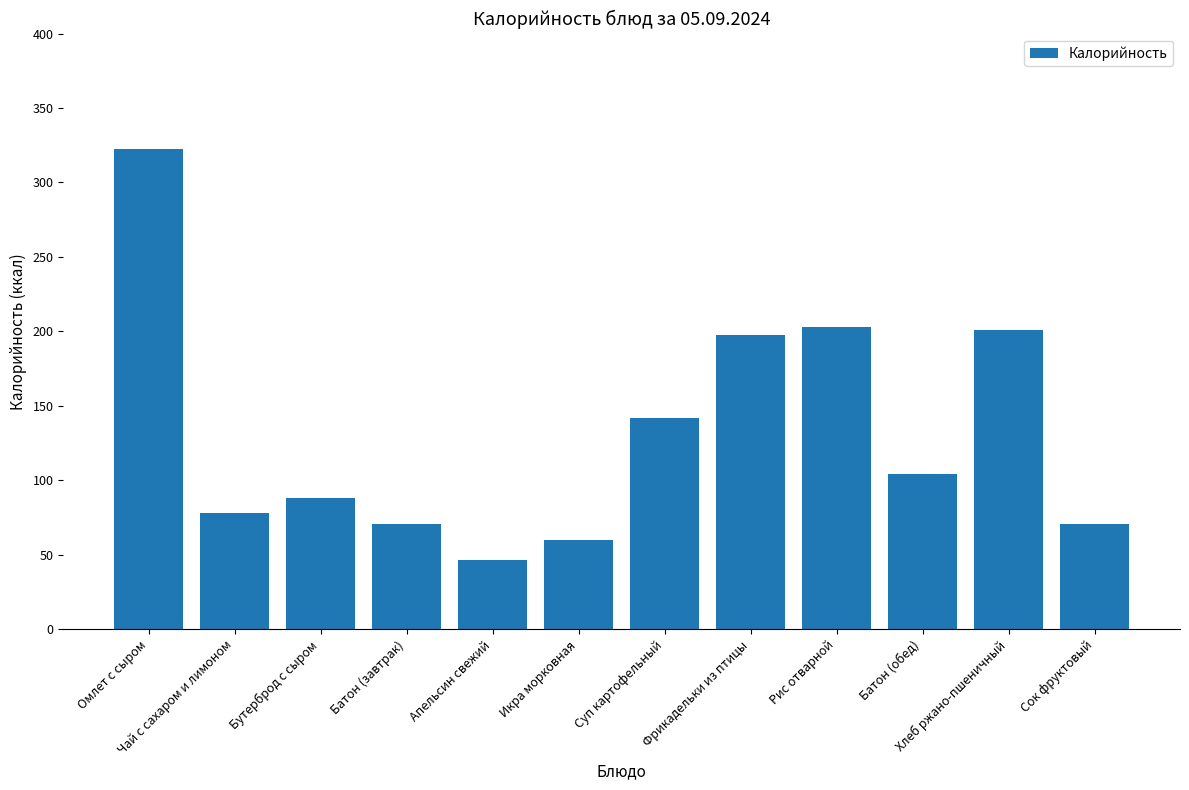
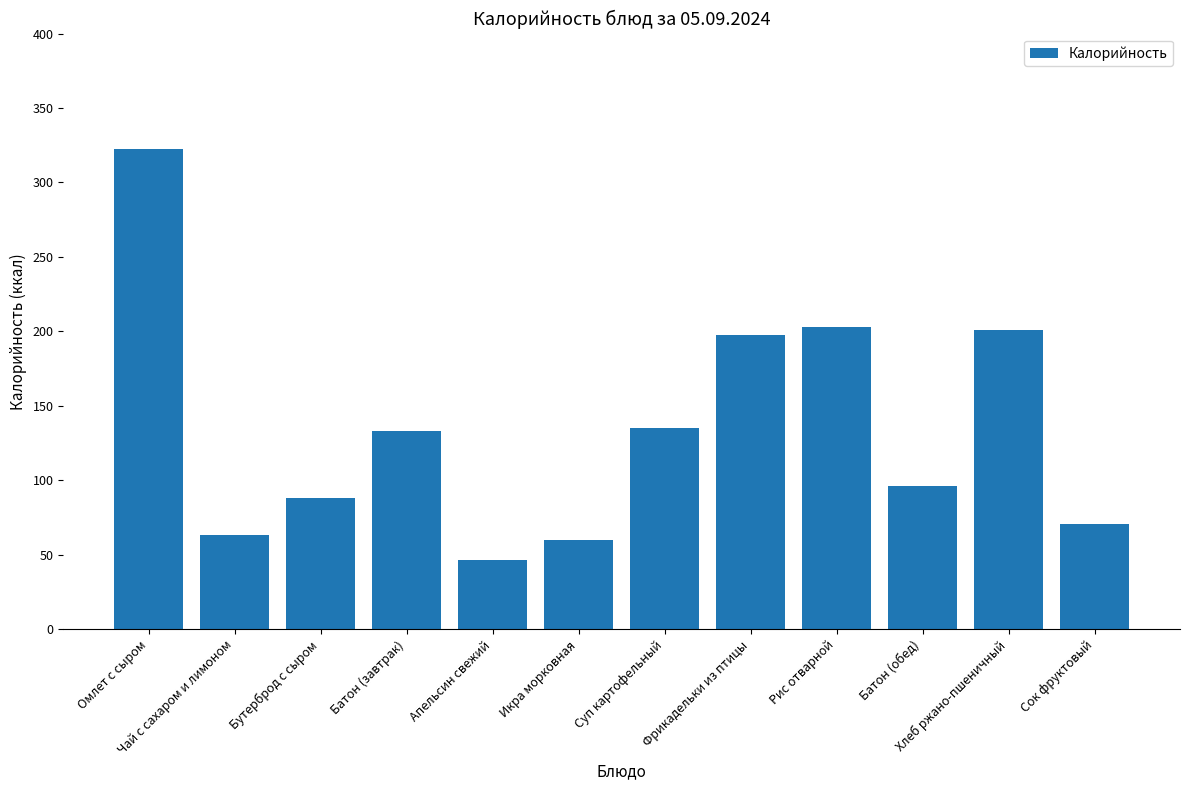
  {
    "Омлет с сыром": 322,
-   "Чай с сахаром и лимоном": 78,
+   "Чай с сахаром и лимоном": 63,
    "Бутерброд с сыром": 88,
-   "Батон (завтрак)": 70,
+   "Батон (завтрак)": 133,
    "Апельсин свежий": 46,
    "Икра морковная": 60,
-   "Суп картофельный": 142,
+   "Суп картофельный": 135,
    "Фрикадельки из птицы": 198,
    "Рис отварной": 203,
-   "Батон (обед)": 104,
+   "Батон (обед)": 96,
    "Хлеб ржано-пшеничный": 201,
    "Сок фруктовый": 71
  }
